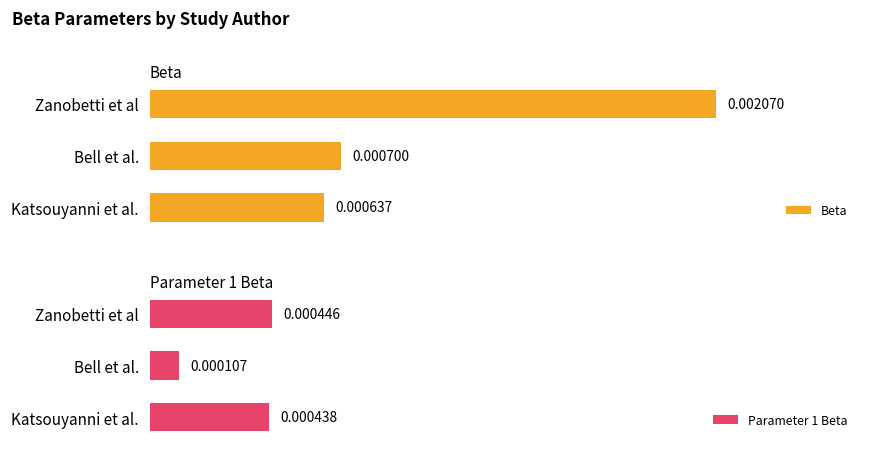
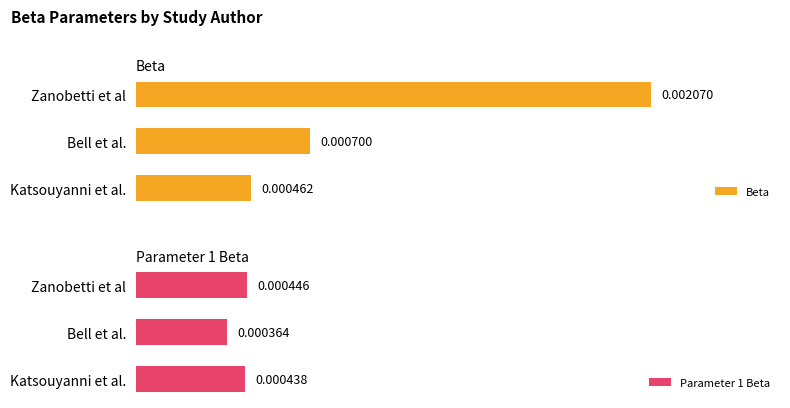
  {
    "Beta": {
      "Zanobetti et al": 0.002070,
      "Bell et al.": 0.000700,
-     "Katsouyanni et al.": 0.000637
+     "Katsouyanni et al.": 0.000462
    },
    "Parameter 1 Beta": {
      "Zanobetti et al": 0.000446,
-     "Bell et al.": 0.000107,
+     "Bell et al.": 0.000364,
      "Katsouyanni et al.": 0.000438
    }
  }
